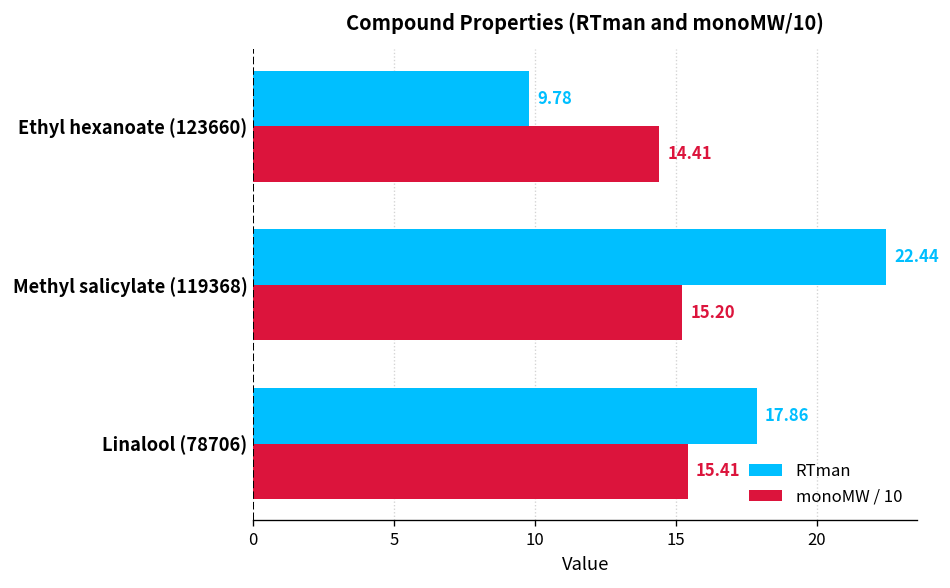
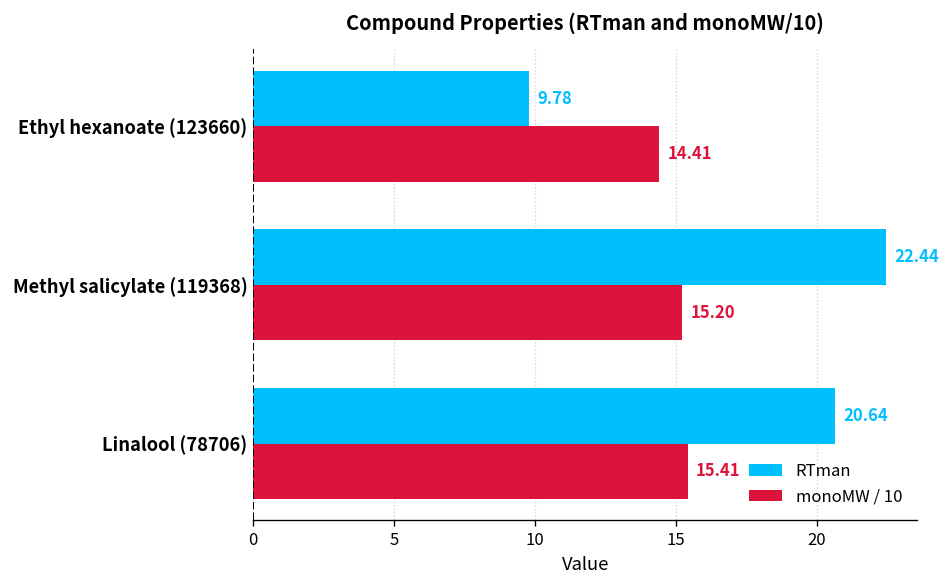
  {
    "RTman": {
      "Ethyl hexanoate (123660)": 9.78,
      "Methyl salicylate (119368)": 22.44,
-     "Linalool (78706)": 17.86
+     "Linalool (78706)": 20.64
    },
    "monoMW / 10": {
      "Ethyl hexanoate (123660)": 14.41,
      "Methyl salicylate (119368)": 15.20,
      "Linalool (78706)": 15.41
    }
  }
